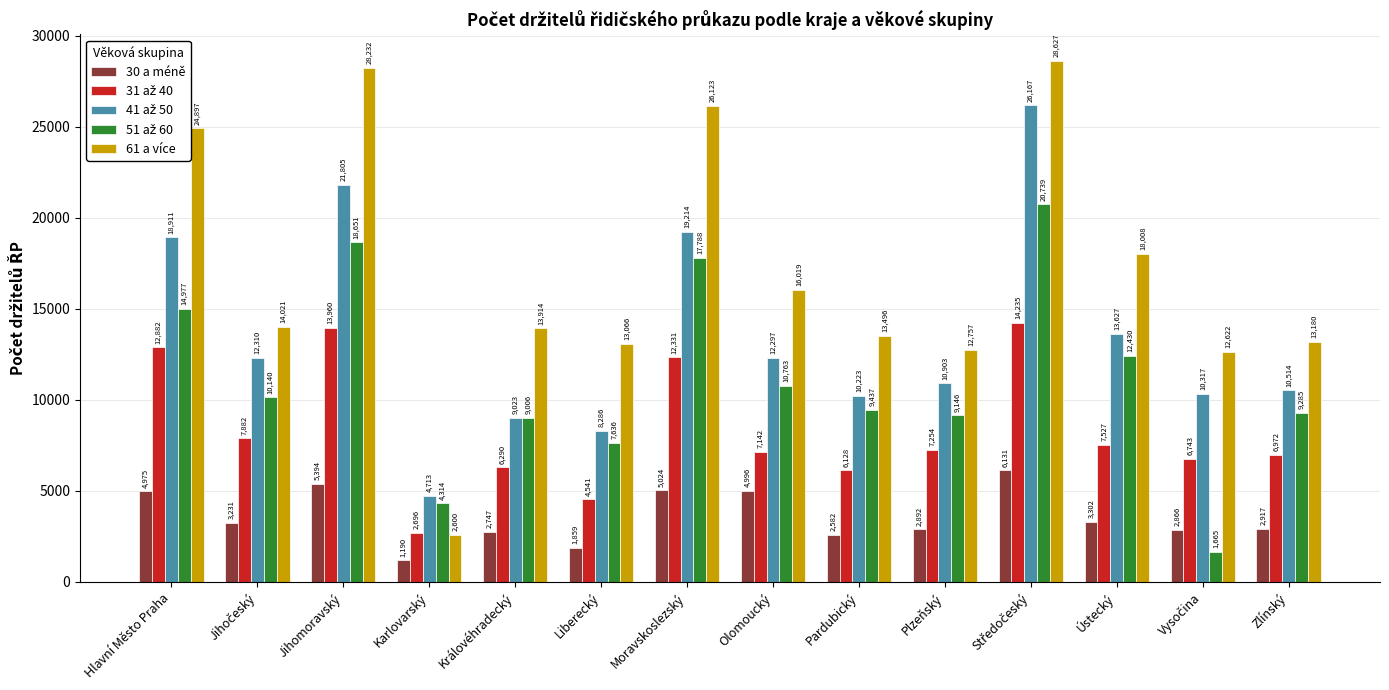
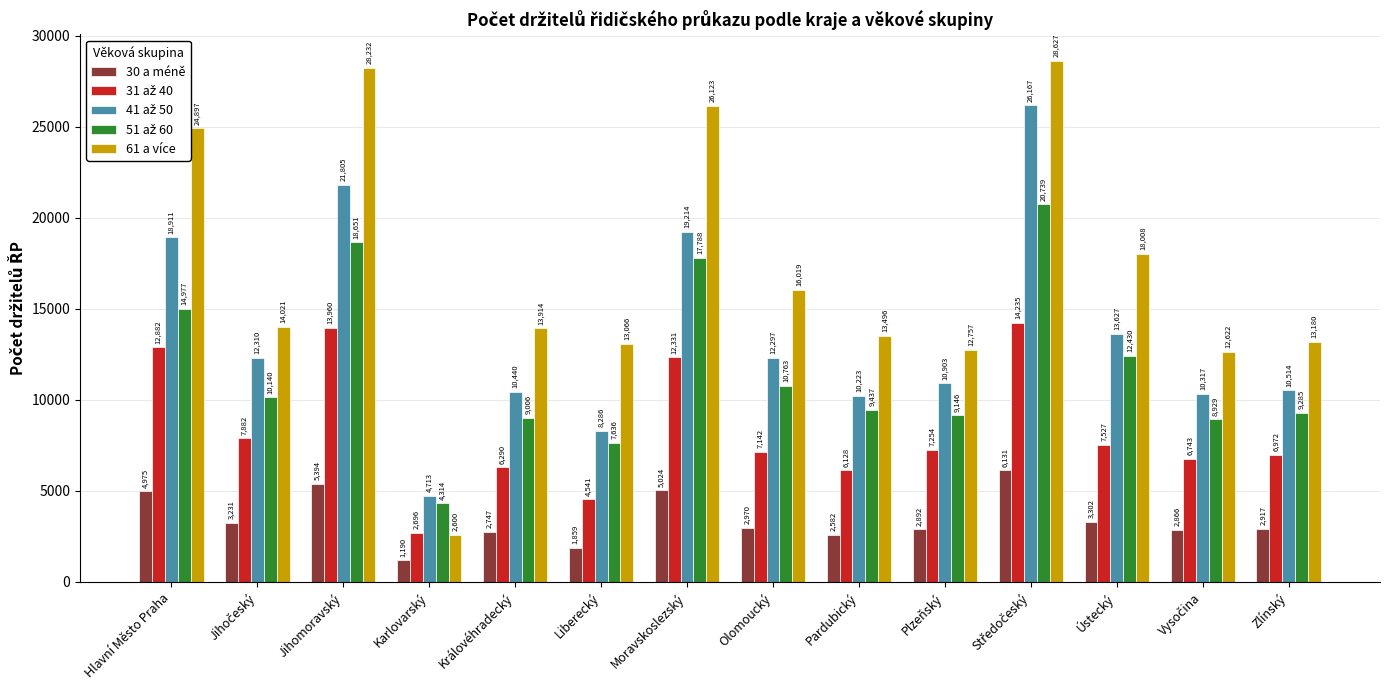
  {
    "30 a méně": {
      "Hlavní Město Praha": "4,975",
      "Jihočeský": "3,231",
      "Jihomoravský": "5,394",
      "Karlovarský": "1,190",
      "Královéhradecký": "2,747",
      "Liberecký": "1,859",
      "Moravskoslezský": "5,024",
-     "Olomoucký": "4,996",
+     "Olomoucký": "2,970",
      "Pardubický": "2,582",
      "Plzeňský": "2,892",
      "Středočeský": "6,131",
      "Ústecký": "3,302",
      "Vysočina": "2,866",
      "Zlínský": "2,917"
    },
    "31 až 40": {
      "Hlavní Město Praha": "12,882",
      "Jihočeský": "7,882",
      "Jihomoravský": "13,960",
      "Karlovarský": "2,696",
      "Královéhradecký": "6,290",
      "Liberecký": "4,541",
      "Moravskoslezský": "12,331",
      "Olomoucký": "7,142",
      "Pardubický": "6,128",
      "Plzeňský": "7,254",
      "Středočeský": "14,235",
      "Ústecký": "7,527",
      "Vysočina": "6,743",
      "Zlínský": "6,972"
    },
    "41 až 50": {
      "Hlavní Město Praha": "18,911",
      "Jihočeský": "12,310",
      "Jihomoravský": "21,805",
      "Karlovarský": "4,713",
-     "Královéhradecký": "9,023",
+     "Královéhradecký": "10,440",
      "Liberecký": "8,286",
      "Moravskoslezský": "19,214",
      "Olomoucký": "12,297",
      "Pardubický": "10,223",
      "Plzeňský": "10,903",
      "Středočeský": "26,167",
      "Ústecký": "13,627",
      "Vysočina": "10,317",
      "Zlínský": "10,514"
    },
    "51 až 60": {
      "Hlavní Město Praha": "14,977",
      "Jihočeský": "10,140",
      "Jihomoravský": "18,651",
      "Karlovarský": "4,314",
      "Královéhradecký": "9,006",
      "Liberecký": "7,636",
      "Moravskoslezský": "17,788",
      "Olomoucký": "10,763",
      "Pardubický": "9,437",
      "Plzeňský": "9,146",
      "Středočeský": "20,739",
      "Ústecký": "12,430",
-     "Vysočina": "1,665",
+     "Vysočina": "8,929",
      "Zlínský": "9,285"
    },
    "61 a více": {
      "Hlavní Město Praha": "24,897",
      "Jihočeský": "14,021",
      "Jihomoravský": "28,232",
      "Karlovarský": "2,600",
      "Královéhradecký": "13,914",
      "Liberecký": "13,066",
      "Moravskoslezský": "26,123",
      "Olomoucký": "16,019",
      "Pardubický": "13,496",
      "Plzeňský": "12,757",
      "Středočeský": "28,627",
      "Ústecký": "18,008",
      "Vysočina": "12,622",
      "Zlínský": "13,180"
    }
  }
